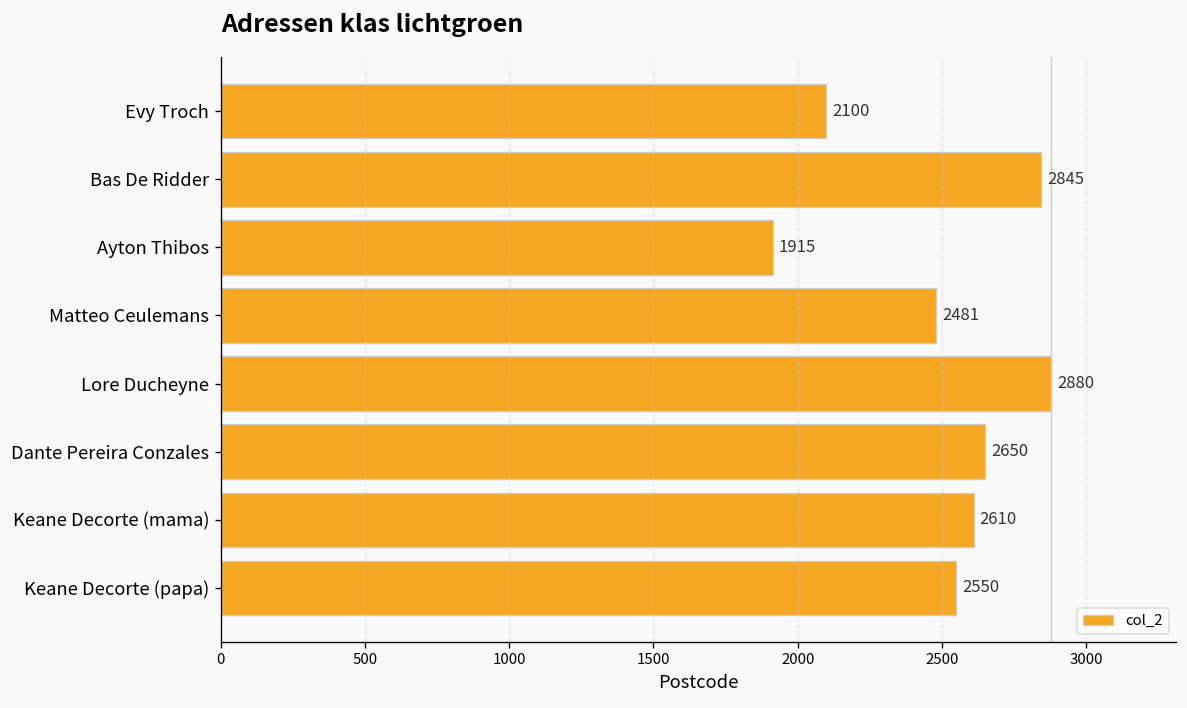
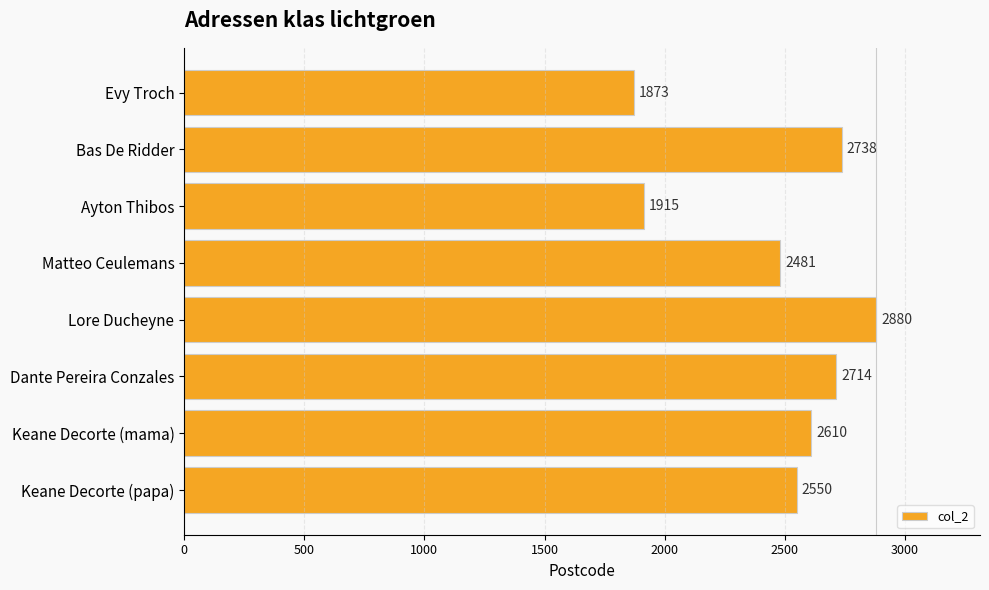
  {
-   "Evy Troch": 2100,
-   "Bas De Ridder": 2845,
+   "Evy Troch": 1873,
+   "Bas De Ridder": 2738,
    "Ayton Thibos": 1915,
    "Matteo Ceulemans": 2481,
    "Lore Ducheyne": 2880,
-   "Dante Pereira Conzales": 2650,
+   "Dante Pereira Conzales": 2714,
    "Keane Decorte (mama)": 2610,
    "Keane Decorte (papa)": 2550
  }
